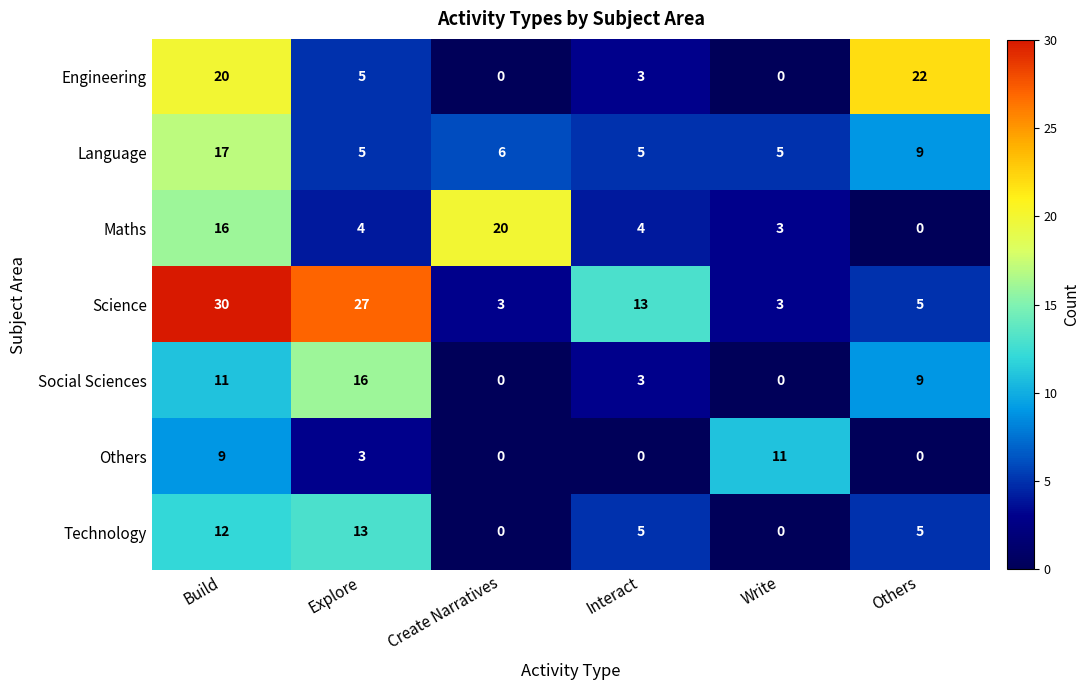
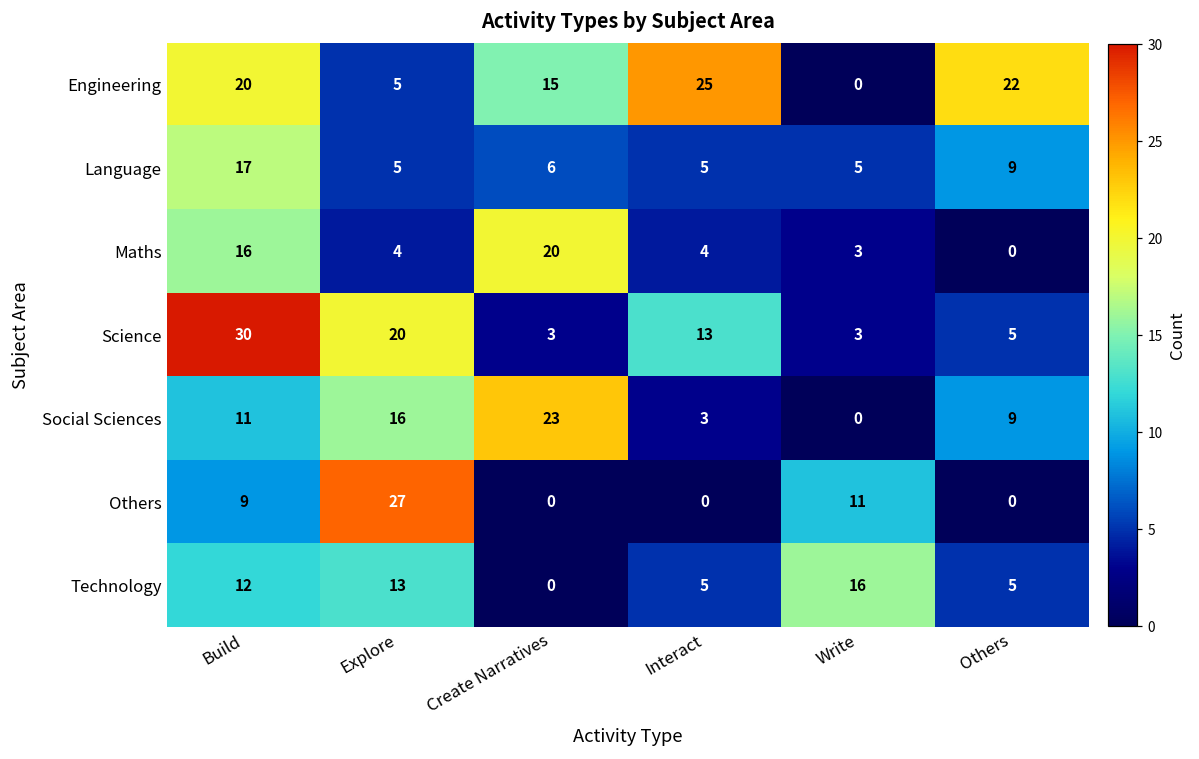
  {
    "Engineering": {
      "Build": 20,
      "Explore": 5,
-     "Create Narratives": 0,
-     "Interact": 3,
+     "Create Narratives": 15,
+     "Interact": 25,
      "Write": 0,
      "Others": 22
    },
    "Language": {
      "Build": 17,
      "Explore": 5,
      "Create Narratives": 6,
      "Interact": 5,
      "Write": 5,
      "Others": 9
    },
    "Maths": {
      "Build": 16,
      "Explore": 4,
      "Create Narratives": 20,
      "Interact": 4,
      "Write": 3,
      "Others": 0
    },
    "Science": {
      "Build": 30,
-     "Explore": 27,
+     "Explore": 20,
      "Create Narratives": 3,
      "Interact": 13,
      "Write": 3,
      "Others": 5
    },
    "Social Sciences": {
      "Build": 11,
      "Explore": 16,
-     "Create Narratives": 0,
+     "Create Narratives": 23,
      "Interact": 3,
      "Write": 0,
      "Others": 9
    },
    "Others": {
      "Build": 9,
-     "Explore": 3,
+     "Explore": 27,
      "Create Narratives": 0,
      "Interact": 0,
      "Write": 11,
      "Others": 0
    },
    "Technology": {
      "Build": 12,
      "Explore": 13,
      "Create Narratives": 0,
      "Interact": 5,
-     "Write": 0,
+     "Write": 16,
      "Others": 5
    }
  }
